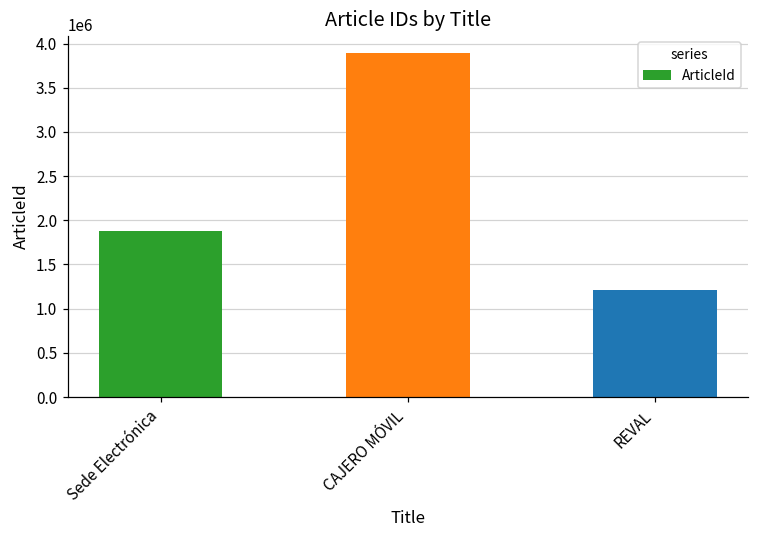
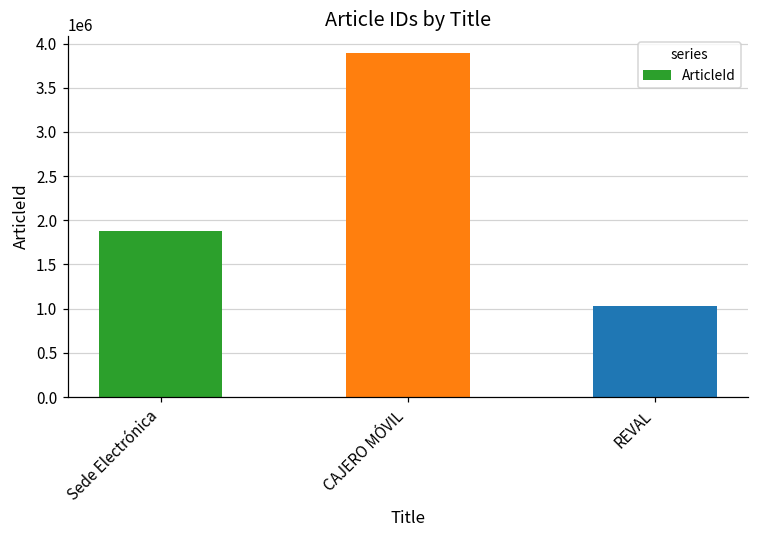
  {
    "Sede Electrónica": 1900000,
    "CAJERO MÓVIL": 3900000,
-   "REVAL": 1200000
+   "REVAL": 1000000
  }
